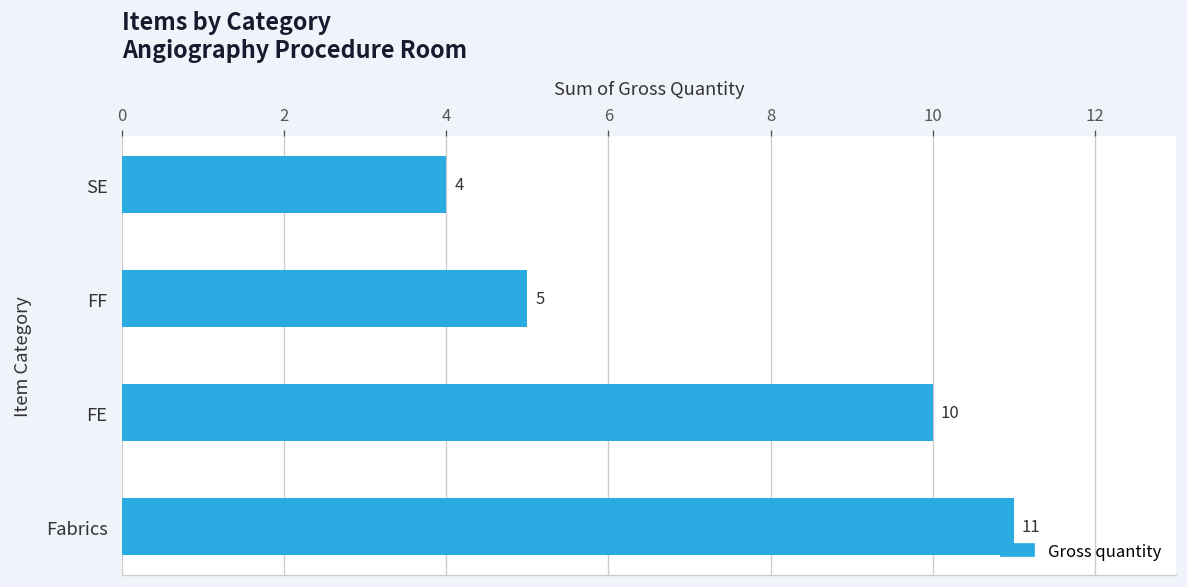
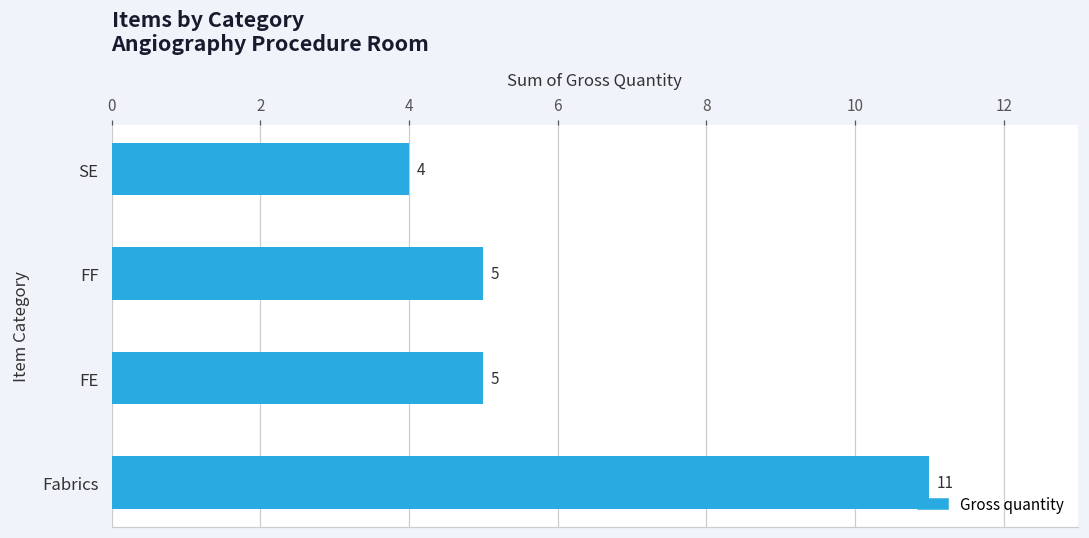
  {
    "SE": 4,
    "FF": 5,
-   "FE": 10,
+   "FE": 5,
    "Fabrics": 11
  }
